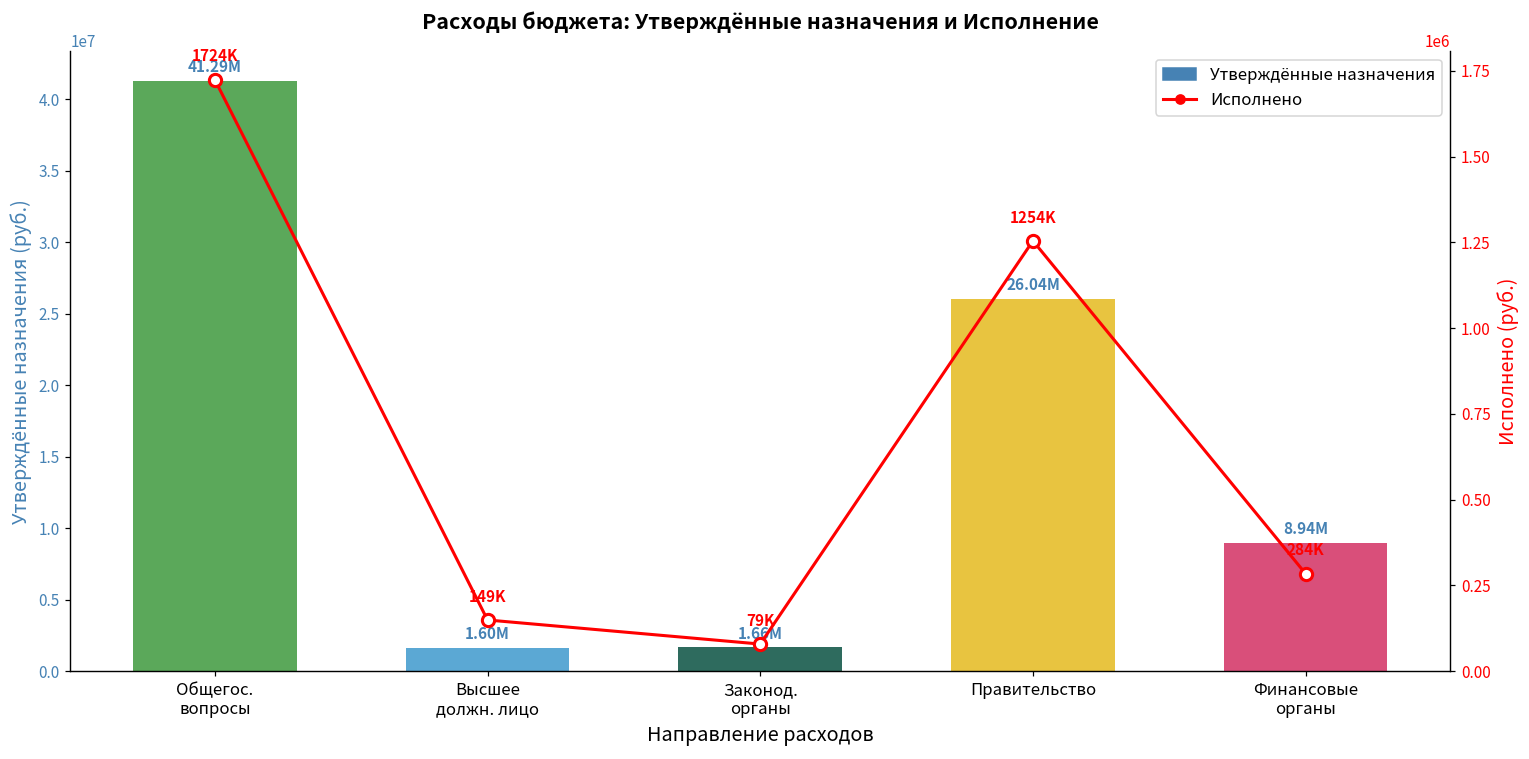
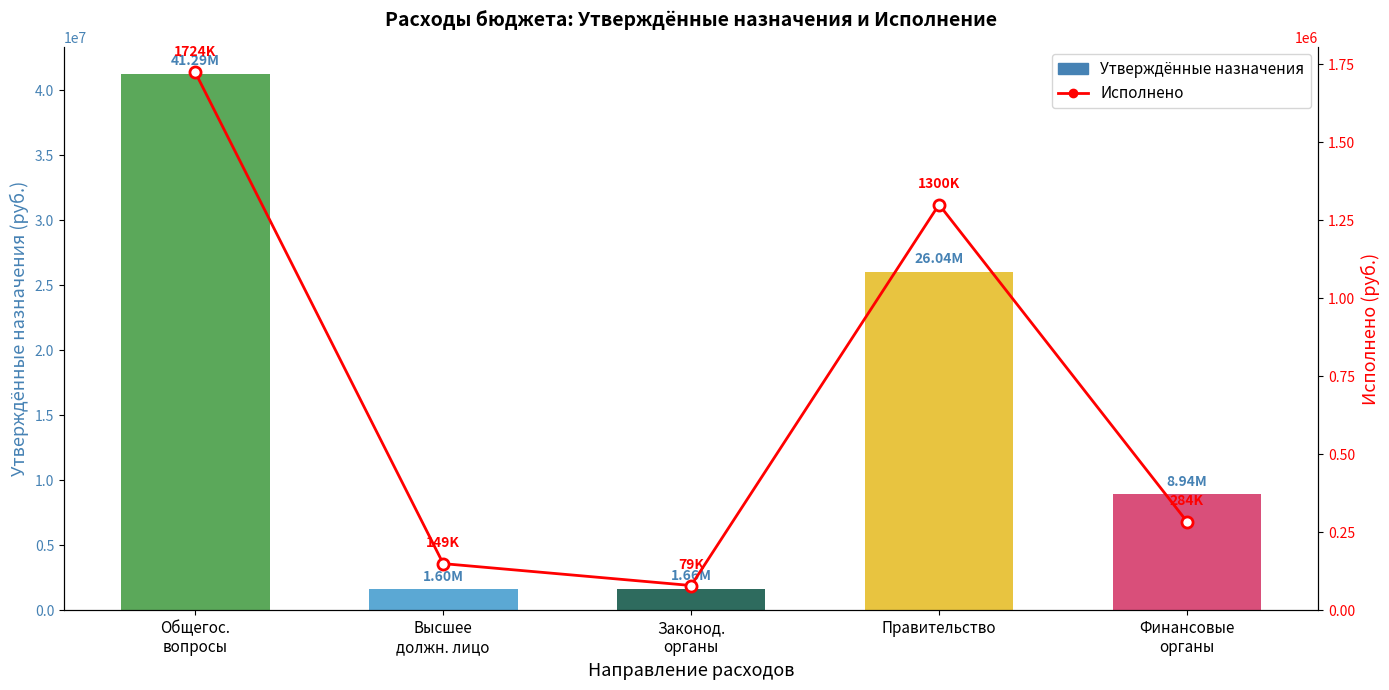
  {
    "Исполнено": {
      "Высшее должн. лицо": "149K",
-     "Правительство": "1254K",
+     "Правительство": "1300K",
      "Финансовые органы": "284K"
    }
  }
